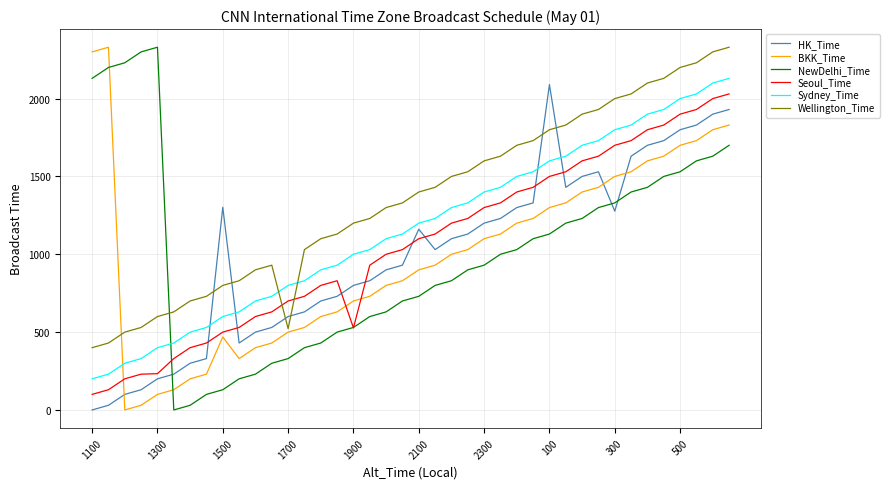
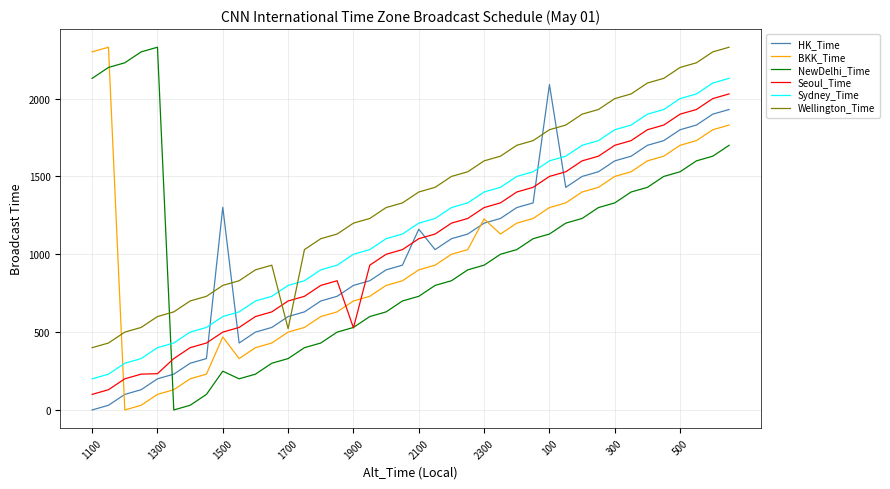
  {
    "HK_Time": {
      "1100": 0,
      "1300": 200,
      "1500": 1300,
      "1700": 600,
      "1900": 800,
      "2100": 1160,
      "2300": 1200,
      "100": 2090,
-     "300": 1280,
+     "300": 1600,
      "500": 1800
    },
    "BKK_Time": {
      "1100": 2300,
      "1300": 100,
      "1500": 470,
      "1700": 500,
      "1900": 700,
      "2100": 900,
-     "2300": 1100,
+     "2300": 1230,
      "100": 1300,
      "300": 1500,
      "500": 1700
    },
    "NewDelhi_Time": {
      "1100": 2130,
      "1300": 2330,
-     "1500": 130,
+     "1500": 250,
      "1700": 330,
      "2100": 730,
      "2300": 930,
      "100": 1130,
      "300": 1330,
      "500": 1530
    },
    "Seoul_Time": {
      "1100": 100,
      "1300": 230,
      "1500": 500,
      "1700": 700,
      "2100": 1100,
      "2300": 1300,
      "100": 1500,
      "300": 1700,
      "500": 1900
    },
    "Sydney_Time": {
      "1100": 200,
      "1300": 400,
      "1500": 600,
      "1700": 800,
      "1900": 1000,
      "2100": 1200,
      "2300": 1400,
      "100": 1600,
      "300": 1800,
      "500": 2000
    },
    "Wellington_Time": {
      "1100": 400,
      "1300": 600,
      "1500": 800,
      "1700": 520,
      "1900": 1200,
      "2100": 1400,
      "2300": 1600,
      "100": 1800,
      "300": 2000,
      "500": 2200
    }
  }
